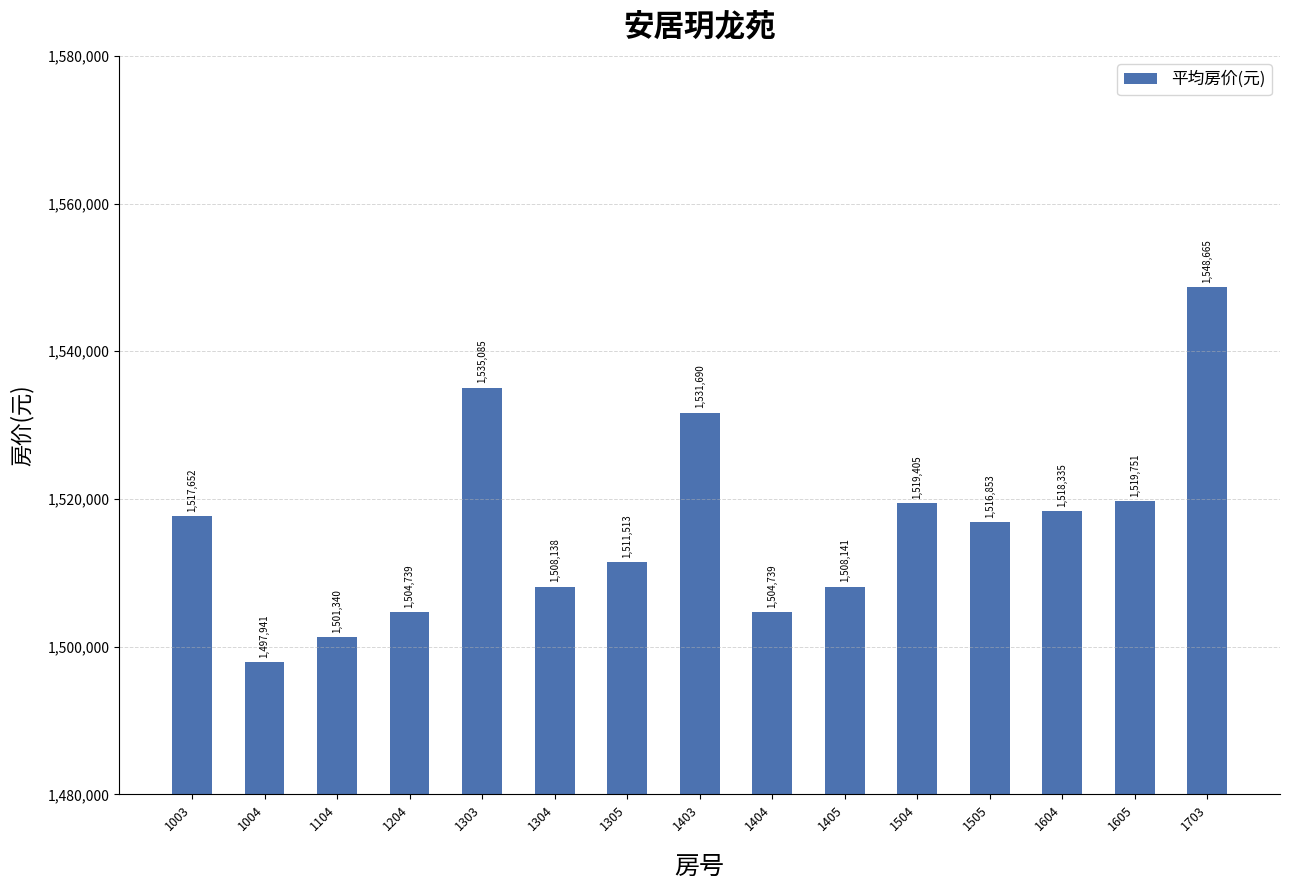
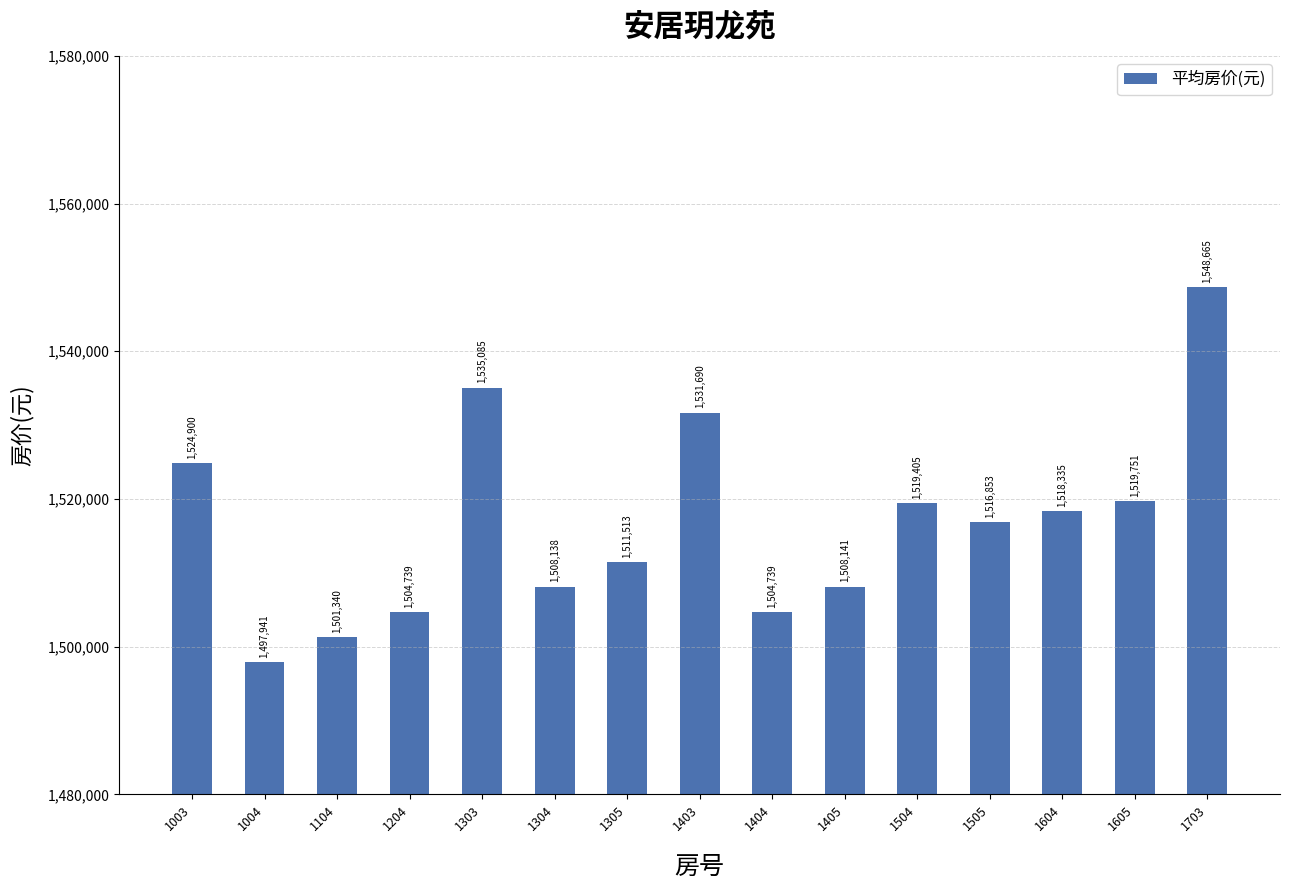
  {
-   "1003": "1,517,652",
+   "1003": "1,524,900",
    "1004": "1,497,941",
    "1104": "1,501,340",
    "1204": "1,504,739",
    "1303": "1,535,085",
    "1304": "1,508,138",
    "1305": "1,511,513",
    "1403": "1,531,690",
    "1404": "1,504,739",
    "1405": "1,508,141",
    "1504": "1,519,405",
    "1505": "1,516,853",
    "1604": "1,518,335",
    "1605": "1,519,751",
    "1703": "1,548,665"
  }
